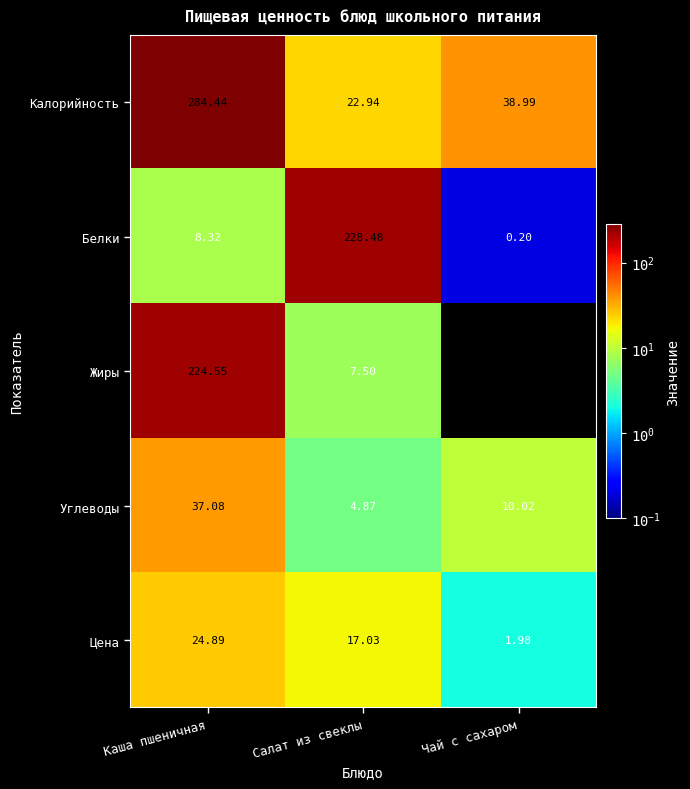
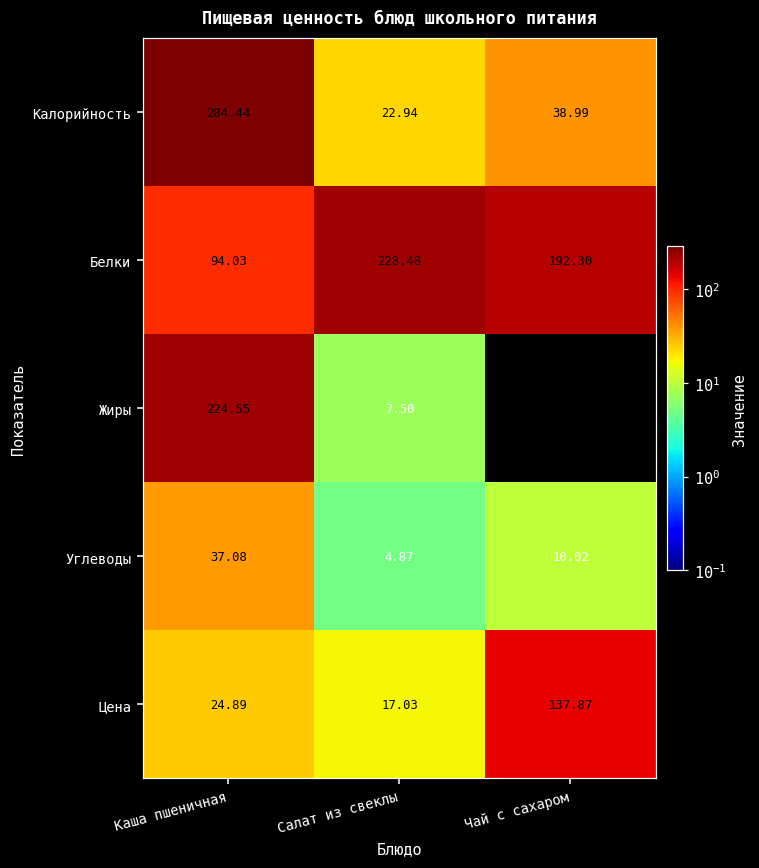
  {
    "Калорийность": {
      "Каша пшеничная": 284.44,
      "Салат из свеклы": 22.94,
      "Чай с сахаром": 38.99
    },
    "Белки": {
-     "Каша пшеничная": 8.32,
+     "Каша пшеничная": 94.03,
      "Салат из свеклы": 228.48,
-     "Чай с сахаром": 0.20
+     "Чай с сахаром": 192.30
    },
    "Жиры": {
      "Каша пшеничная": 224.55,
      "Салат из свеклы": 7.50
    },
    "Углеводы": {
      "Каша пшеничная": 37.08,
      "Салат из свеклы": 4.87,
      "Чай с сахаром": 10.02
    },
    "Цена": {
      "Каша пшеничная": 24.89,
      "Салат из свеклы": 17.03,
-     "Чай с сахаром": 1.98
+     "Чай с сахаром": 137.87
    }
  }
